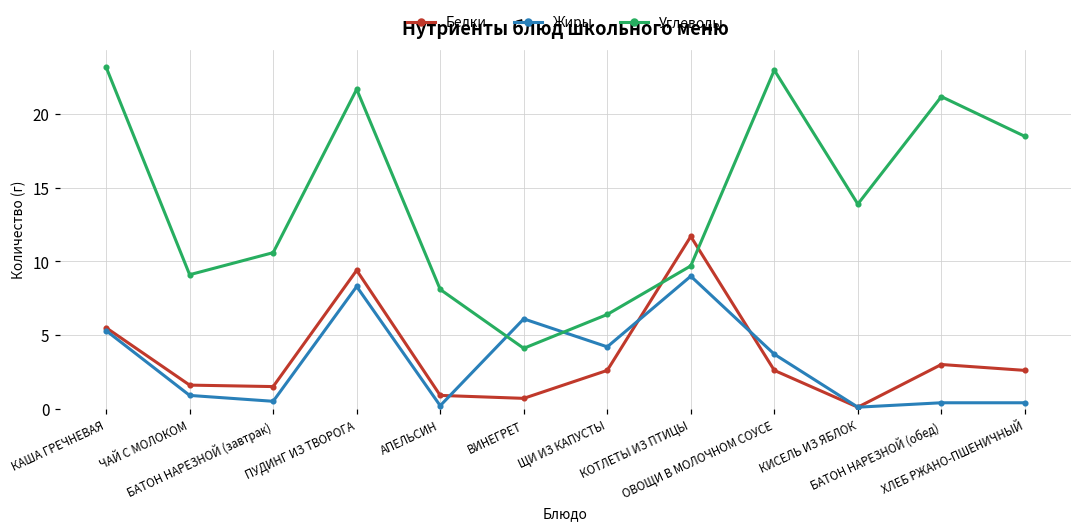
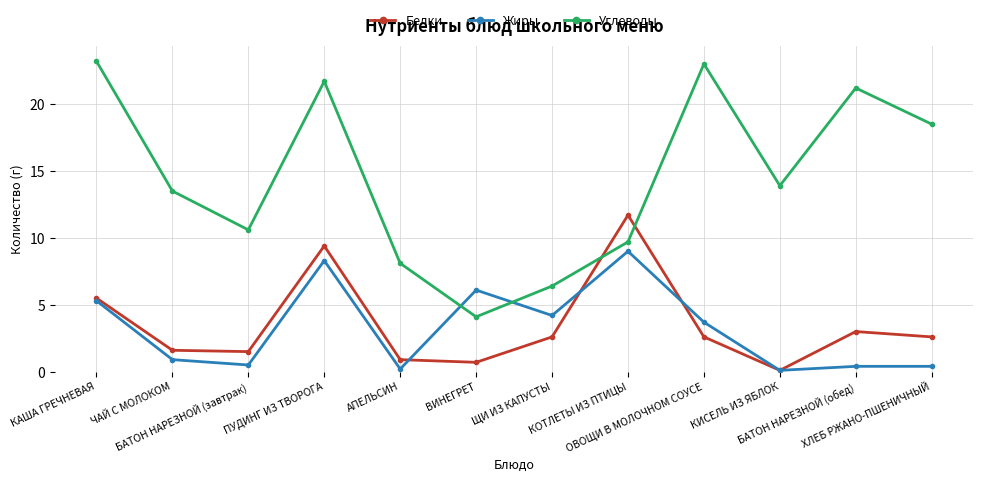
  {
    "Белки": {
      "КАША ГРЕЧНЕВАЯ": 5.5,
      "ЧАЙ С МОЛОКОМ": 1.6,
      "БАТОН НАРЕЗНОЙ (завтрак)": 1.5,
      "ПУДИНГ ИЗ ТВОРОГА": 9.4,
      "АПЕЛЬСИН": 0.9,
      "ВИНЕГРЕТ": 0.7,
      "ЩИ ИЗ КАПУСТЫ": 2.6,
      "КОТЛЕТЫ ИЗ ПТИЦЫ": 11.7,
      "ОВОЩИ В МОЛОЧНОМ СОУСЕ": 2.6,
      "БАТОН НАРЕЗНОЙ (обед)": 3.0,
      "ХЛЕБ РЖАНО-ПШЕНИЧНЫЙ": 2.6
    },
    "Жиры": {
      "КАША ГРЕЧНЕВАЯ": 5.3,
      "ЧАЙ С МОЛОКОМ": 0.9,
      "БАТОН НАРЕЗНОЙ (завтрак)": 0.5,
      "ПУДИНГ ИЗ ТВОРОГА": 8.3,
      "АПЕЛЬСИН": 0.2,
      "ВИНЕГРЕТ": 6.1,
      "ЩИ ИЗ КАПУСТЫ": 4.2,
      "КОТЛЕТЫ ИЗ ПТИЦЫ": 9.0,
      "ОВОЩИ В МОЛОЧНОМ СОУСЕ": 3.7,
      "БАТОН НАРЕЗНОЙ (обед)": 0.4,
      "ХЛЕБ РЖАНО-ПШЕНИЧНЫЙ": 0.4
    },
    "Углеводы": {
      "КАША ГРЕЧНЕВАЯ": 23.2,
-     "ЧАЙ С МОЛОКОМ": 9.1,
+     "ЧАЙ С МОЛОКОМ": 13.5,
      "БАТОН НАРЕЗНОЙ (завтрак)": 10.6,
      "ПУДИНГ ИЗ ТВОРОГА": 21.7,
      "АПЕЛЬСИН": 8.1,
      "ВИНЕГРЕТ": 4.1,
      "ЩИ ИЗ КАПУСТЫ": 6.4,
      "КОТЛЕТЫ ИЗ ПТИЦЫ": 9.7,
      "ОВОЩИ В МОЛОЧНОМ СОУСЕ": 23.0,
      "КИСЕЛЬ ИЗ ЯБЛОК": 13.9,
      "БАТОН НАРЕЗНОЙ (обед)": 21.2,
      "ХЛЕБ РЖАНО-ПШЕНИЧНЫЙ": 18.5
    }
  }
